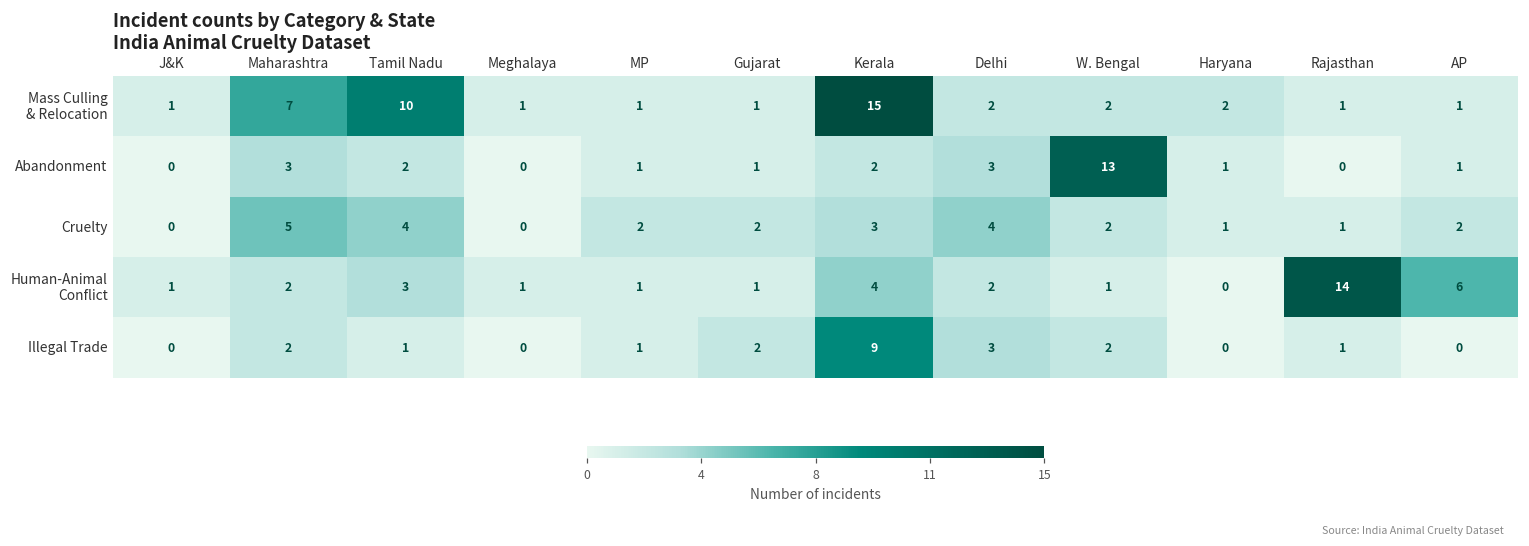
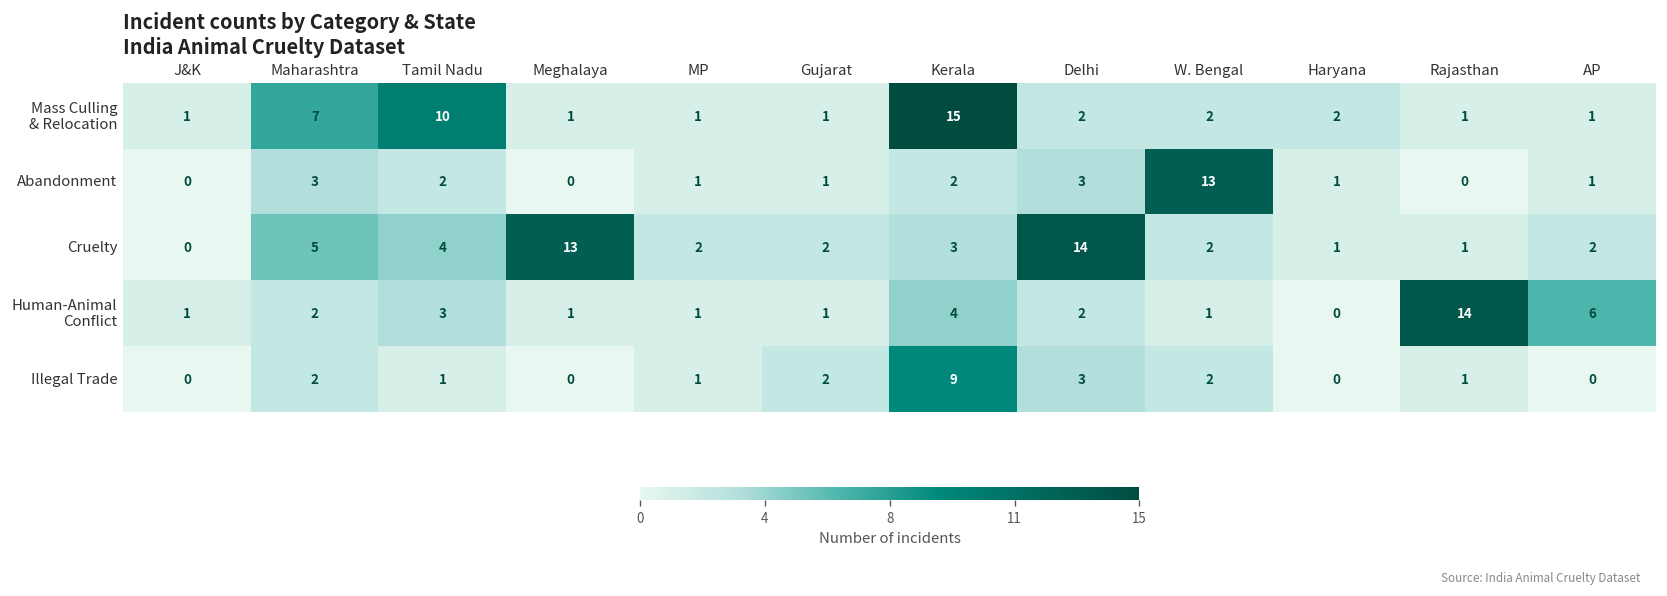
  {
    "Mass Culling & Relocation": {
      "J&K": 1,
      "Maharashtra": 7,
      "Tamil Nadu": 10,
      "Meghalaya": 1,
      "MP": 1,
      "Gujarat": 1,
      "Kerala": 15,
      "Delhi": 2,
      "W. Bengal": 2,
      "Haryana": 2,
      "Rajasthan": 1,
      "AP": 1
    },
    "Abandonment": {
      "J&K": 0,
      "Maharashtra": 3,
      "Tamil Nadu": 2,
      "Meghalaya": 0,
      "MP": 1,
      "Gujarat": 1,
      "Kerala": 2,
      "Delhi": 3,
      "W. Bengal": 13,
      "Haryana": 1,
      "Rajasthan": 0,
      "AP": 1
    },
    "Cruelty": {
      "J&K": 0,
      "Maharashtra": 5,
      "Tamil Nadu": 4,
-     "Meghalaya": 0,
+     "Meghalaya": 13,
      "MP": 2,
      "Gujarat": 2,
      "Kerala": 3,
-     "Delhi": 4,
+     "Delhi": 14,
      "W. Bengal": 2,
      "Haryana": 1,
      "Rajasthan": 1,
      "AP": 2
    },
    "Human-Animal Conflict": {
      "J&K": 1,
      "Maharashtra": 2,
      "Tamil Nadu": 3,
      "Meghalaya": 1,
      "MP": 1,
      "Gujarat": 1,
      "Kerala": 4,
      "Delhi": 2,
      "W. Bengal": 1,
      "Haryana": 0,
      "Rajasthan": 14,
      "AP": 6
    },
    "Illegal Trade": {
      "J&K": 0,
      "Maharashtra": 2,
      "Tamil Nadu": 1,
      "Meghalaya": 0,
      "MP": 1,
      "Gujarat": 2,
      "Kerala": 9,
      "Delhi": 3,
      "W. Bengal": 2,
      "Haryana": 0,
      "Rajasthan": 1,
      "AP": 0
    }
  }
